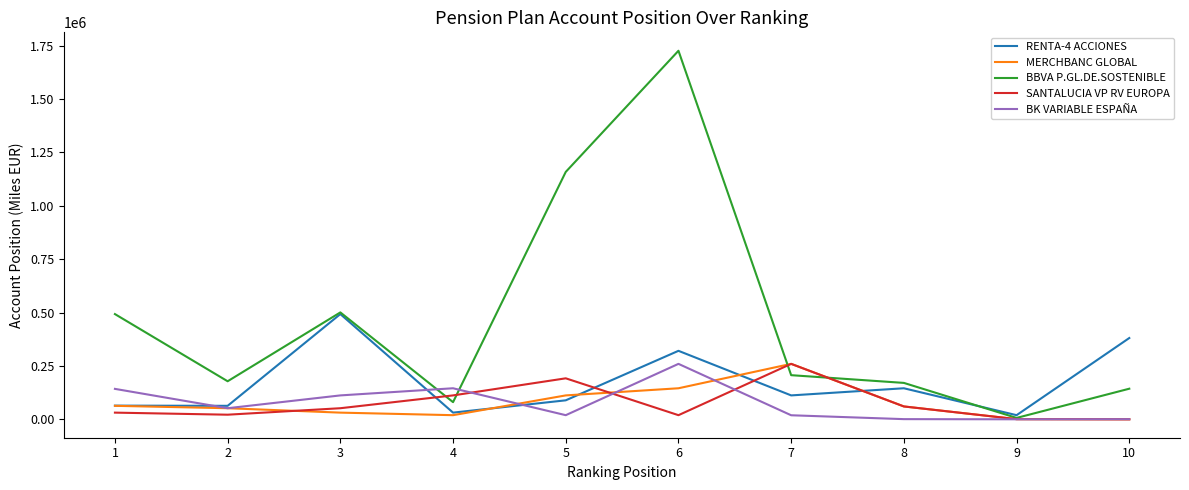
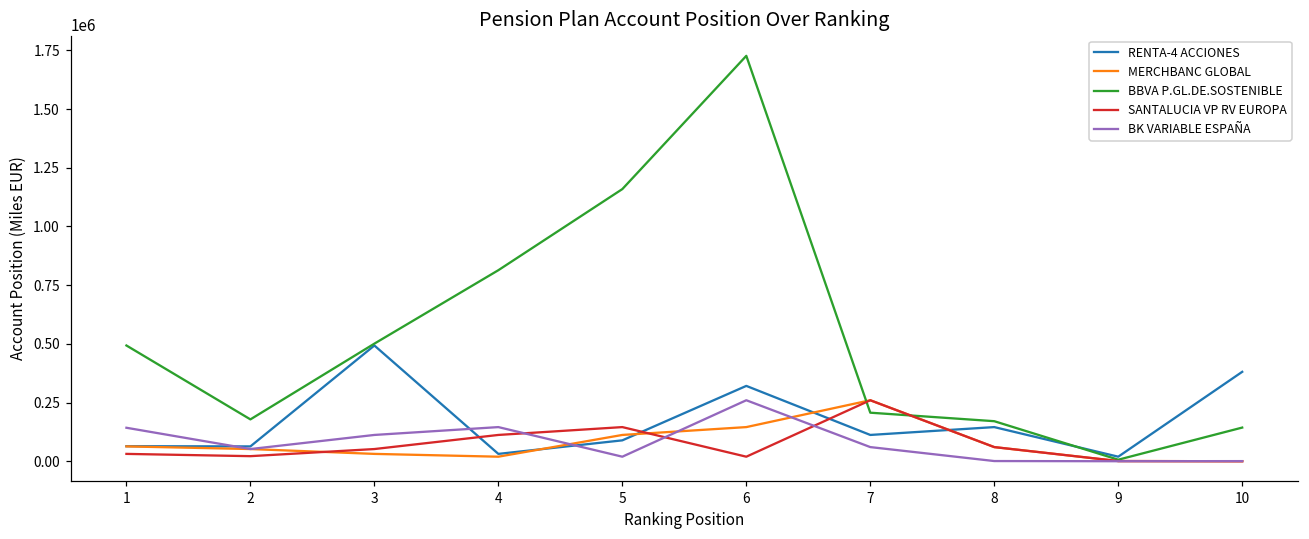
  {
    "RENTA-4 ACCIONES": {
      "4": 30000,
      "5": 90000,
      "6": 320000,
      "7": 110000,
      "8": 150000,
      "9": 20000,
      "10": 380000
    },
    "MERCHBANC GLOBAL": {
      "3": 30000,
      "4": 20000,
      "5": 110000,
      "6": 150000
    },
    "BBVA P.GL.DE.SOSTENIBLE": {
      "1": 490000,
      "2": 180000,
-     "4": 80000,
+     "4": 810000,
      "5": 1160000,
      "6": 1730000,
      "7": 210000,
      "8": 170000,
      "10": 140000
    },
    "SANTALUCIA VP RV EUROPA": {
      "1": 30000,
      "2": 20000,
      "3": 50000,
      "4": 110000,
-     "5": 190000,
+     "5": 150000,
      "6": 20000
    },
    "BK VARIABLE ESPAÑA": {
      "1": 140000,
      "3": 110000,
      "4": 150000,
      "5": 20000,
      "6": 260000,
-     "7": 20000,
+     "7": 60000,
      "8": 0
    }
  }
